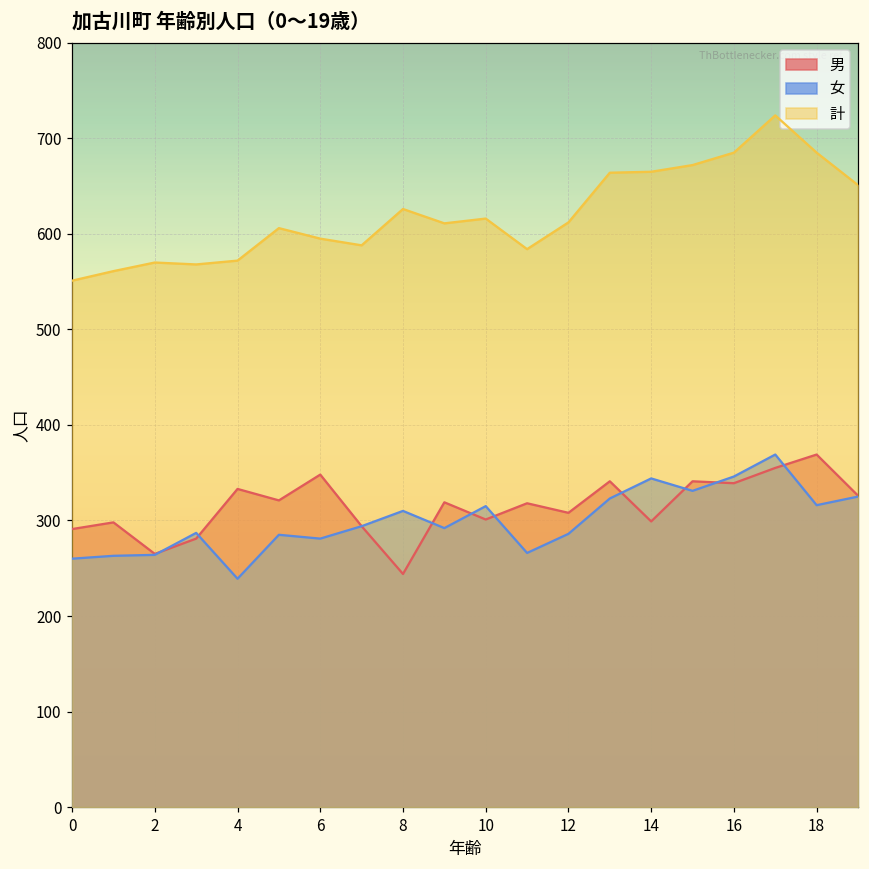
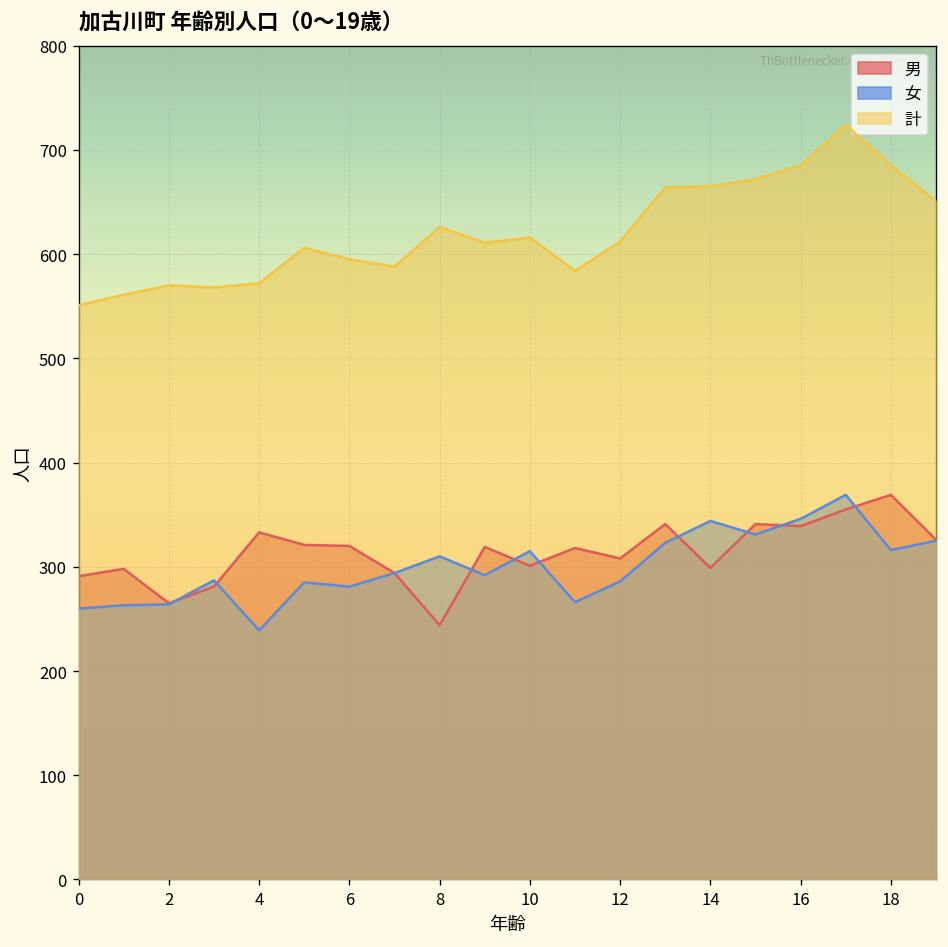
  {
    "男": {
      "0": 290,
      "4": 330,
-     "6": 350,
+     "6": 320,
      "8": 240,
      "10": 300,
      "12": 310,
      "14": 300,
      "16": 340,
      "18": 370
    },
    "女": {
      "0": 260,
      "4": 240,
      "6": 280,
      "8": 310,
      "10": 320,
      "12": 290,
      "14": 340,
      "16": 350,
      "18": 320
    },
    "計": {
      "0": 550,
      "2": 570,
      "4": 570,
      "6": 600,
      "8": 630,
      "10": 620,
      "12": 610,
      "14": 670,
      "16": 690,
      "18": 690
    }
  }
